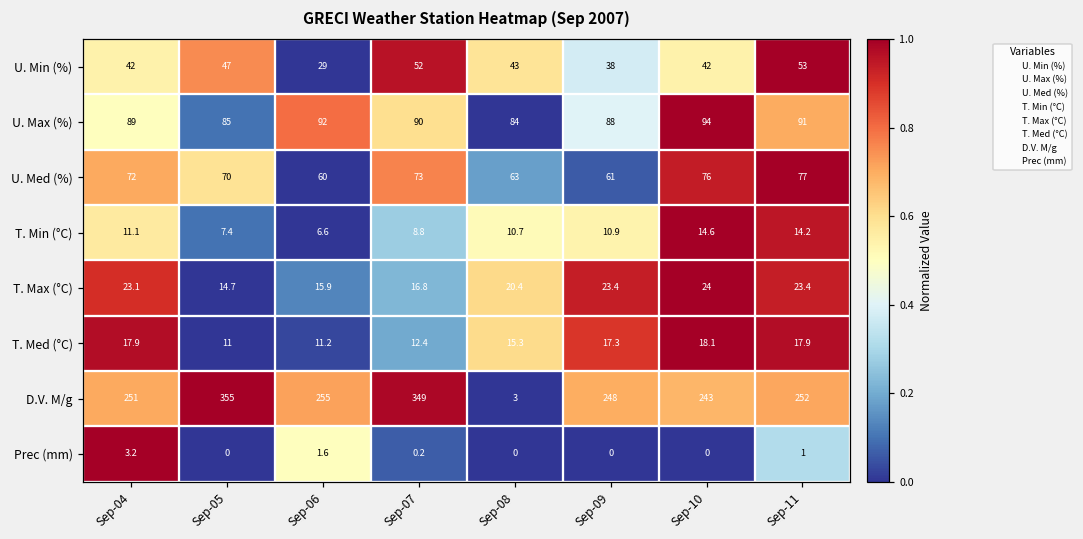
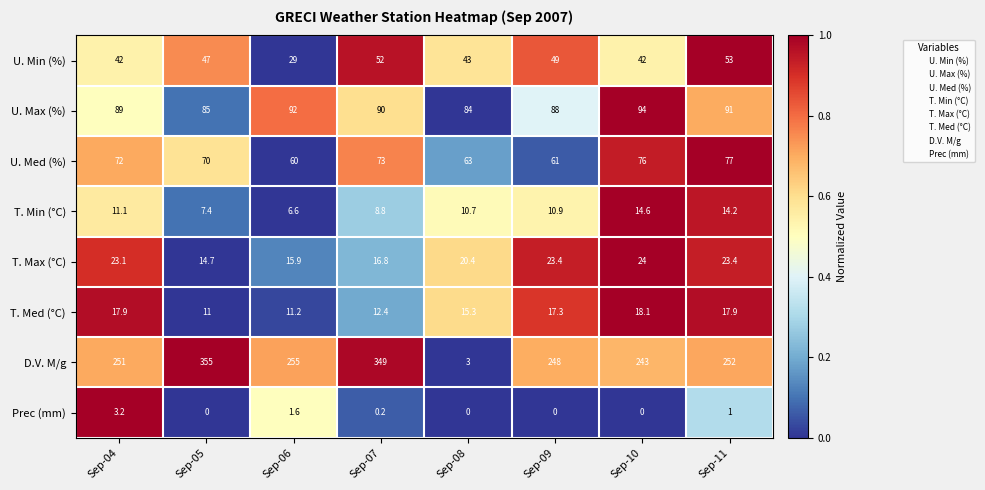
  {
    "U. Min (%)": {
      "Sep-04": 42,
      "Sep-05": 47,
      "Sep-06": 29,
      "Sep-07": 52,
      "Sep-08": 43,
-     "Sep-09": 38,
+     "Sep-09": 49,
      "Sep-10": 42,
      "Sep-11": 53
    },
    "U. Max (%)": {
      "Sep-04": 89,
      "Sep-05": 85,
      "Sep-06": 92,
      "Sep-07": 90,
      "Sep-08": 84,
      "Sep-09": 88,
      "Sep-10": 94,
      "Sep-11": 91
    },
    "U. Med (%)": {
      "Sep-04": 72,
      "Sep-05": 70,
      "Sep-06": 60,
      "Sep-07": 73,
      "Sep-08": 63,
      "Sep-09": 61,
      "Sep-10": 76,
      "Sep-11": 77
    },
    "T. Min (°C)": {
      "Sep-04": 11.1,
      "Sep-05": 7.4,
      "Sep-06": 6.6,
      "Sep-07": 8.8,
      "Sep-08": 10.7,
      "Sep-09": 10.9,
      "Sep-10": 14.6,
      "Sep-11": 14.2
    },
    "T. Max (°C)": {
      "Sep-04": 23.1,
      "Sep-05": 14.7,
      "Sep-06": 15.9,
      "Sep-07": 16.8,
      "Sep-08": 20.4,
      "Sep-09": 23.4,
      "Sep-10": 24,
      "Sep-11": 23.4
    },
    "T. Med (°C)": {
      "Sep-04": 17.9,
      "Sep-05": 11,
      "Sep-06": 11.2,
      "Sep-07": 12.4,
      "Sep-08": 15.3,
      "Sep-09": 17.3,
      "Sep-10": 18.1,
      "Sep-11": 17.9
    },
    "D.V. M/g": {
      "Sep-04": 251,
      "Sep-05": 355,
      "Sep-06": 255,
      "Sep-07": 349,
      "Sep-08": 3,
      "Sep-09": 248,
      "Sep-10": 243,
      "Sep-11": 252
    },
    "Prec (mm)": {
      "Sep-04": 3.2,
      "Sep-05": 0,
      "Sep-06": 1.6,
      "Sep-07": 0.2,
      "Sep-08": 0,
      "Sep-09": 0,
      "Sep-10": 0,
      "Sep-11": 1
    }
  }
